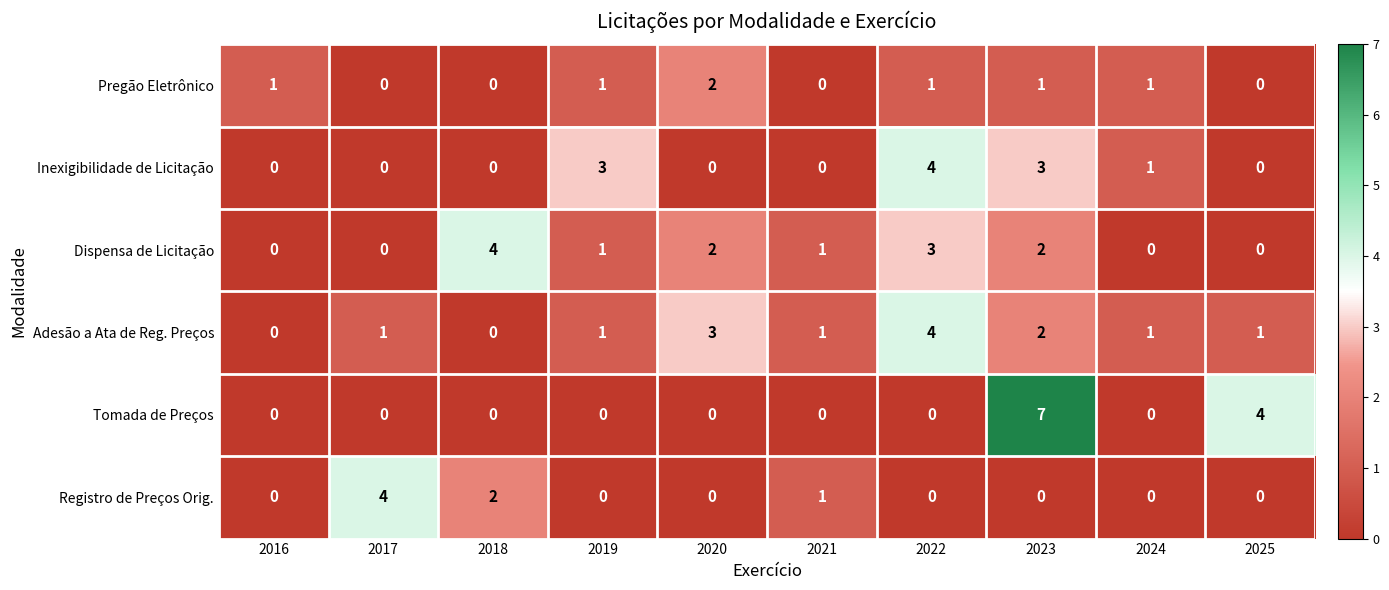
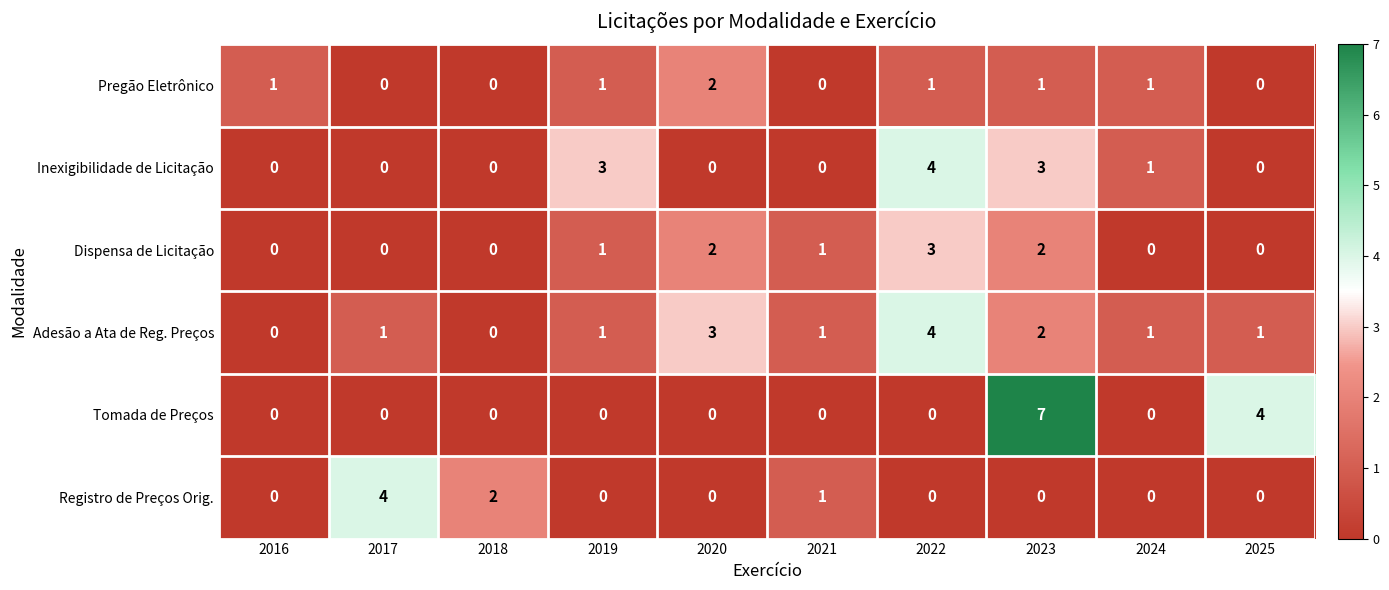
  {
    "Pregão Eletrônico": {
      "2016": 1,
      "2017": 0,
      "2018": 0,
      "2019": 1,
      "2020": 2,
      "2021": 0,
      "2022": 1,
      "2023": 1,
      "2024": 1,
      "2025": 0
    },
    "Inexigibilidade de Licitação": {
      "2016": 0,
      "2017": 0,
      "2018": 0,
      "2019": 3,
      "2020": 0,
      "2021": 0,
      "2022": 4,
      "2023": 3,
      "2024": 1,
      "2025": 0
    },
    "Dispensa de Licitação": {
      "2016": 0,
      "2017": 0,
-     "2018": 4,
+     "2018": 0,
      "2019": 1,
      "2020": 2,
      "2021": 1,
      "2022": 3,
      "2023": 2,
      "2024": 0,
      "2025": 0
    },
    "Adesão a Ata de Reg. Preços": {
      "2016": 0,
      "2017": 1,
      "2018": 0,
      "2019": 1,
      "2020": 3,
      "2021": 1,
      "2022": 4,
      "2023": 2,
      "2024": 1,
      "2025": 1
    },
    "Tomada de Preços": {
      "2016": 0,
      "2017": 0,
      "2018": 0,
      "2019": 0,
      "2020": 0,
      "2021": 0,
      "2022": 0,
      "2023": 7,
      "2024": 0,
      "2025": 4
    },
    "Registro de Preços Orig.": {
      "2016": 0,
      "2017": 4,
      "2018": 2,
      "2019": 0,
      "2020": 0,
      "2021": 1,
      "2022": 0,
      "2023": 0,
      "2024": 0,
      "2025": 0
    }
  }
